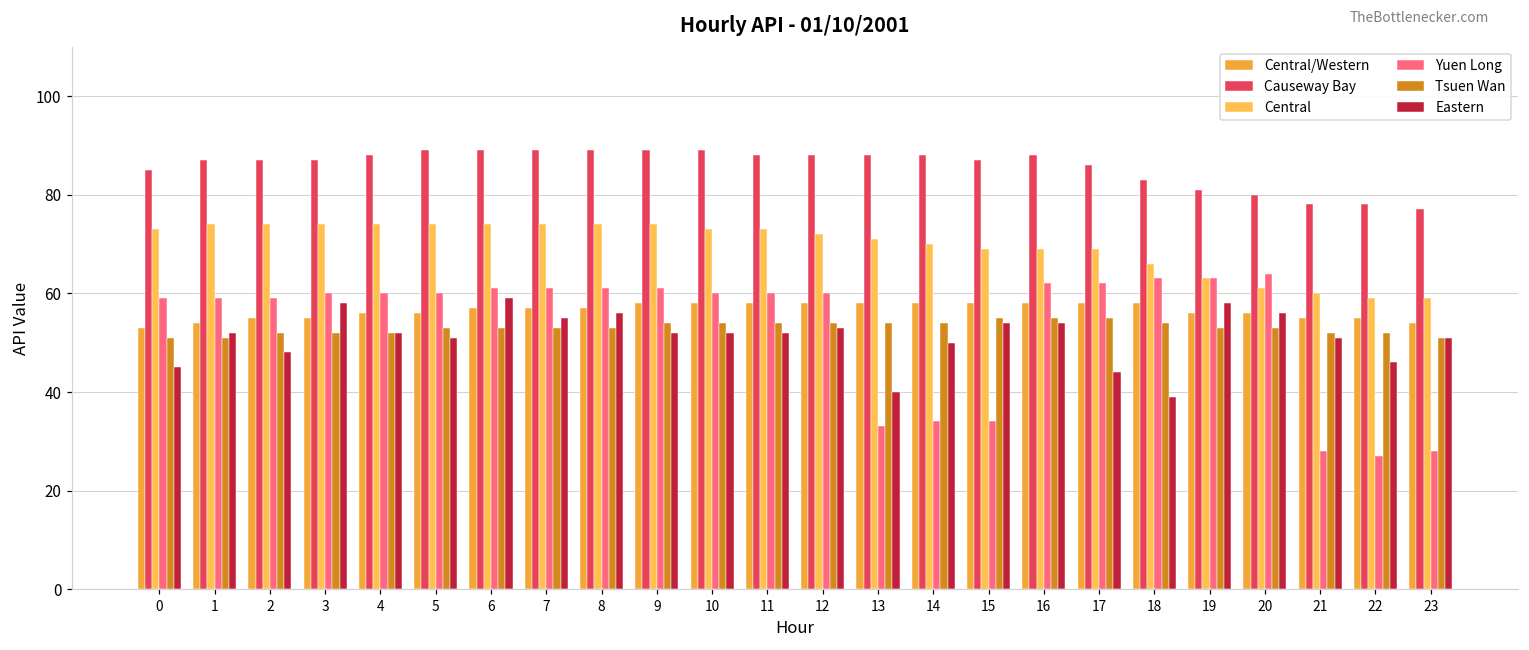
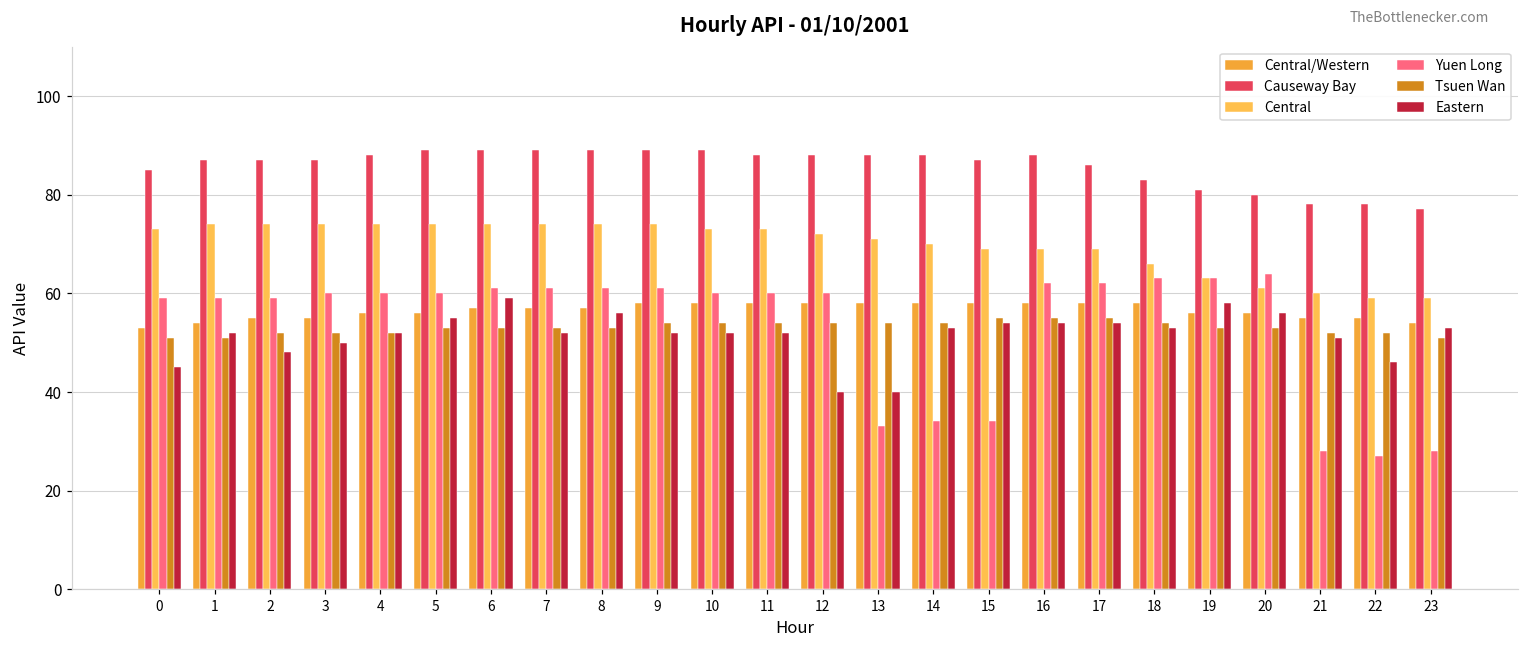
  {
    "Eastern": {
      "0": 45,
      "1": 52,
      "2": 48,
-     "3": 58,
+     "3": 50,
      "4": 52,
-     "5": 51,
+     "5": 55,
      "6": 59,
-     "7": 55,
+     "7": 52,
      "8": 56,
      "9": 52,
      "10": 52,
      "11": 52,
-     "12": 53,
+     "12": 40,
      "13": 40,
-     "14": 50,
+     "14": 53,
      "15": 54,
      "16": 54,
-     "17": 44,
-     "18": 39,
+     "17": 54,
+     "18": 53,
      "19": 58,
      "20": 56,
      "21": 51,
      "22": 46,
-     "23": 51
+     "23": 53
    }
  }
